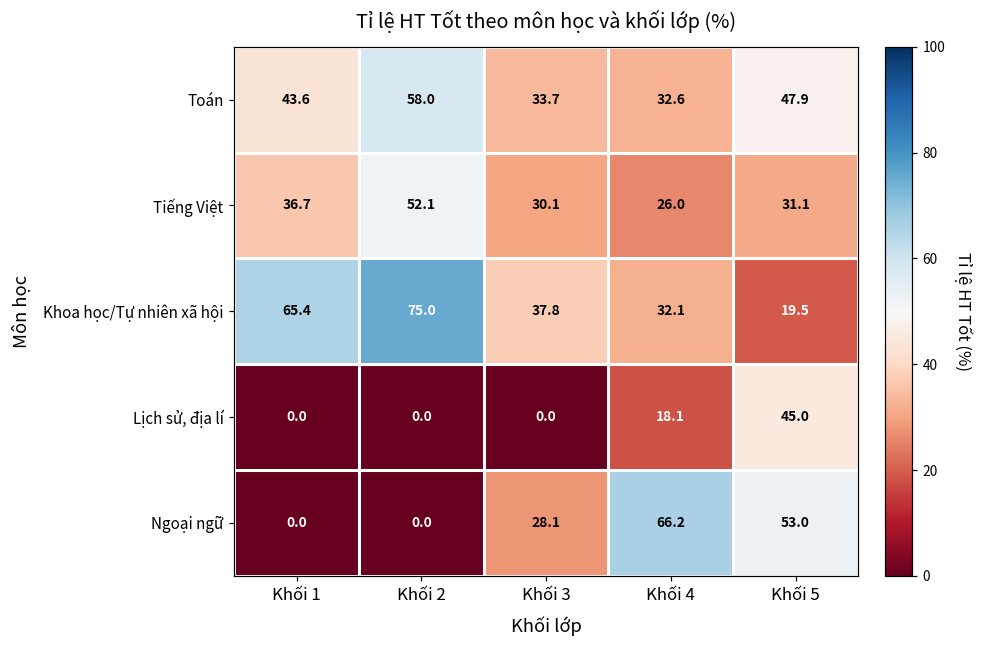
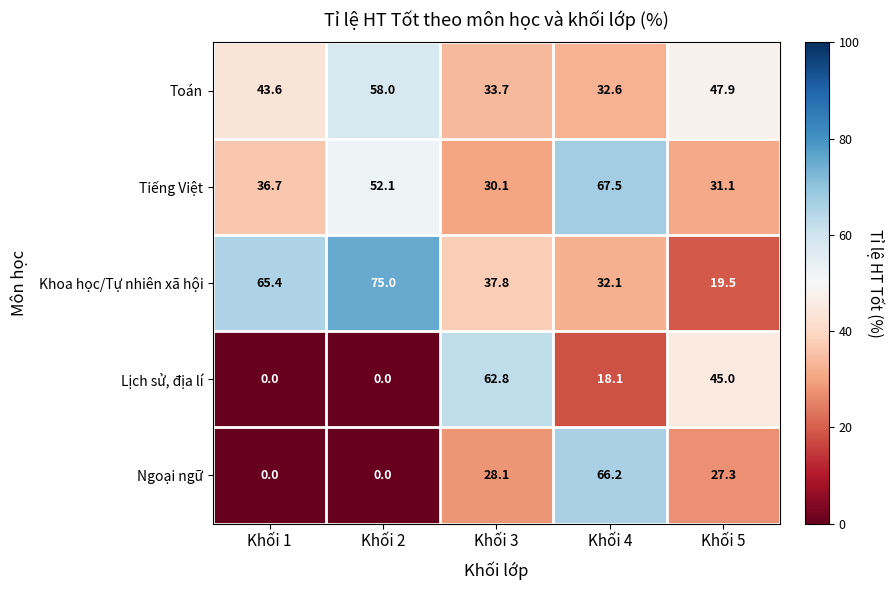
  {
    "Toán": {
      "Khối 1": 43.6,
      "Khối 2": 58.0,
      "Khối 3": 33.7,
      "Khối 4": 32.6,
      "Khối 5": 47.9
    },
    "Tiếng Việt": {
      "Khối 1": 36.7,
      "Khối 2": 52.1,
      "Khối 3": 30.1,
-     "Khối 4": 26.0,
+     "Khối 4": 67.5,
      "Khối 5": 31.1
    },
    "Khoa học/Tự nhiên xã hội": {
      "Khối 1": 65.4,
      "Khối 2": 75.0,
      "Khối 3": 37.8,
      "Khối 4": 32.1,
      "Khối 5": 19.5
    },
    "Lịch sử, địa lí": {
      "Khối 1": 0.0,
      "Khối 2": 0.0,
-     "Khối 3": 0.0,
+     "Khối 3": 62.8,
      "Khối 4": 18.1,
      "Khối 5": 45.0
    },
    "Ngoại ngữ": {
      "Khối 1": 0.0,
      "Khối 2": 0.0,
      "Khối 3": 28.1,
      "Khối 4": 66.2,
-     "Khối 5": 53.0
+     "Khối 5": 27.3
    }
  }
